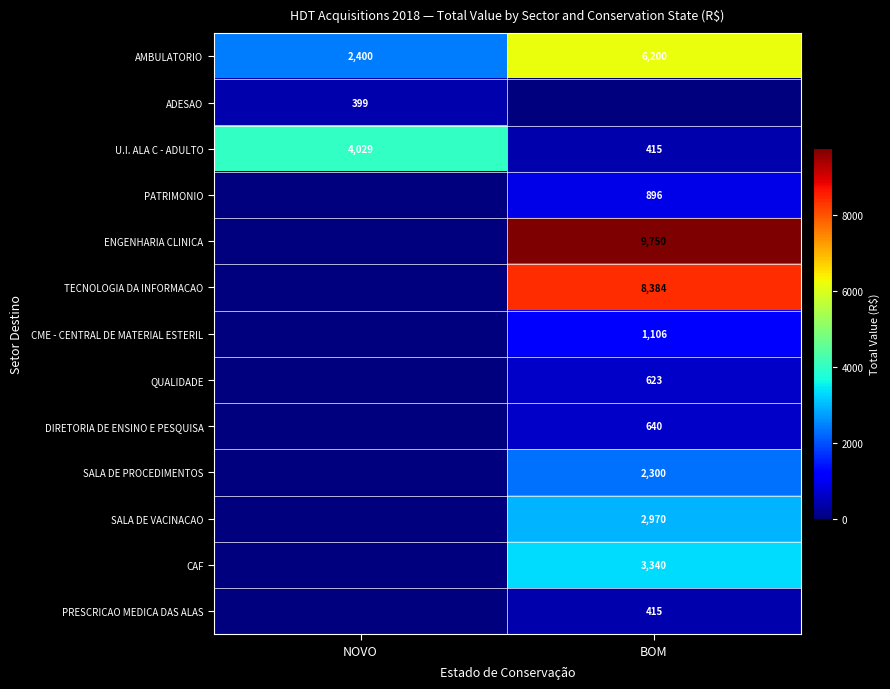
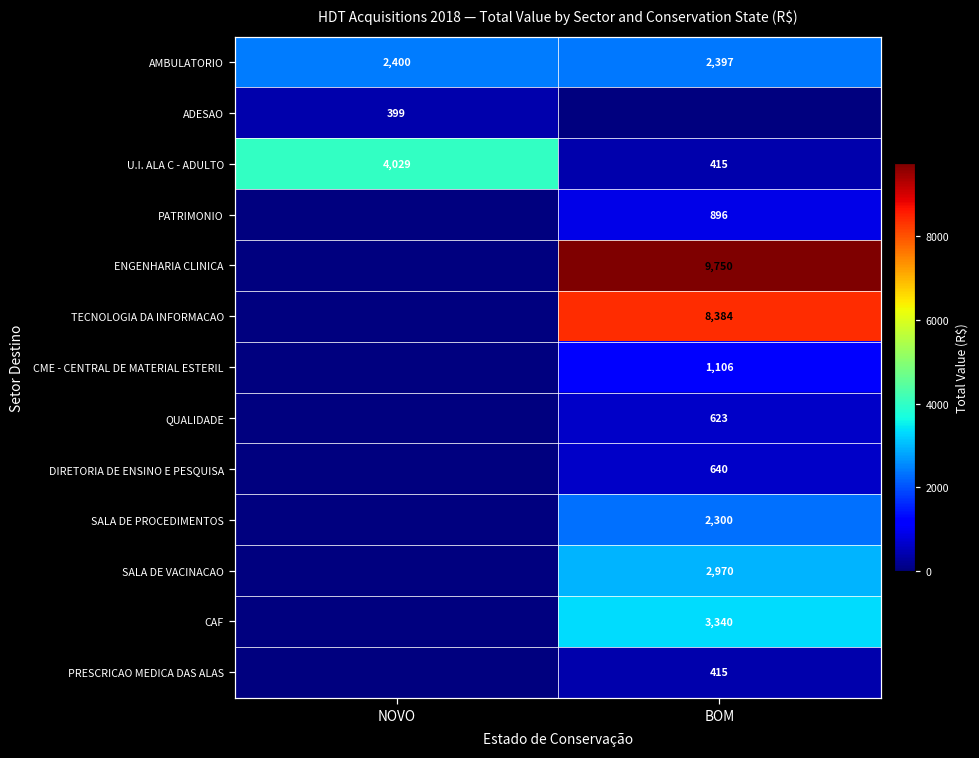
  {
    "AMBULATORIO": {
      "NOVO": "2,400",
-     "BOM": "6,200"
+     "BOM": "2,397"
    },
    "ADESAO": {
      "NOVO": "399"
    },
    "U.I. ALA C - ADULTO": {
      "NOVO": "4,029",
      "BOM": "415"
    },
    "PATRIMONIO": {
      "BOM": "896"
    },
    "ENGENHARIA CLINICA": {
      "BOM": "9,750"
    },
    "TECNOLOGIA DA INFORMACAO": {
      "BOM": "8,384"
    },
    "CME - CENTRAL DE MATERIAL ESTERIL": {
      "BOM": "1,106"
    },
    "QUALIDADE": {
      "BOM": "623"
    },
    "DIRETORIA DE ENSINO E PESQUISA": {
      "BOM": "640"
    },
    "SALA DE PROCEDIMENTOS": {
      "BOM": "2,300"
    },
    "SALA DE VACINACAO": {
      "BOM": "2,970"
    },
    "CAF": {
      "BOM": "3,340"
    },
    "PRESCRICAO MEDICA DAS ALAS": {
      "BOM": "415"
    }
  }
